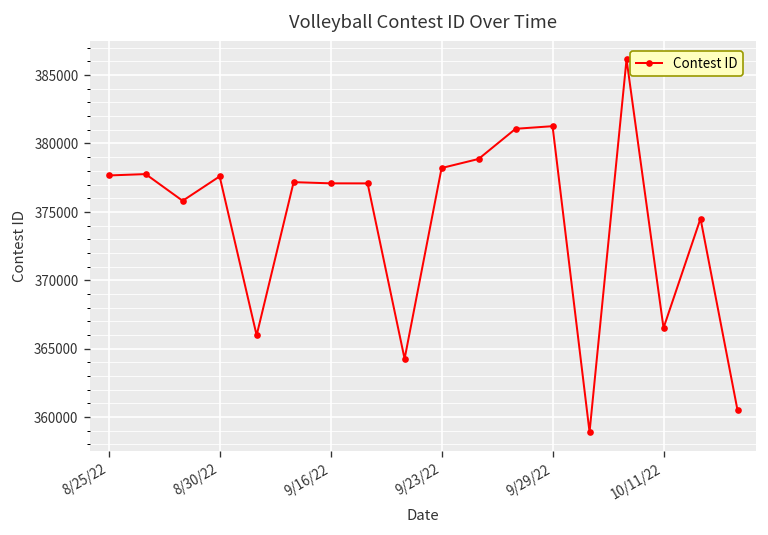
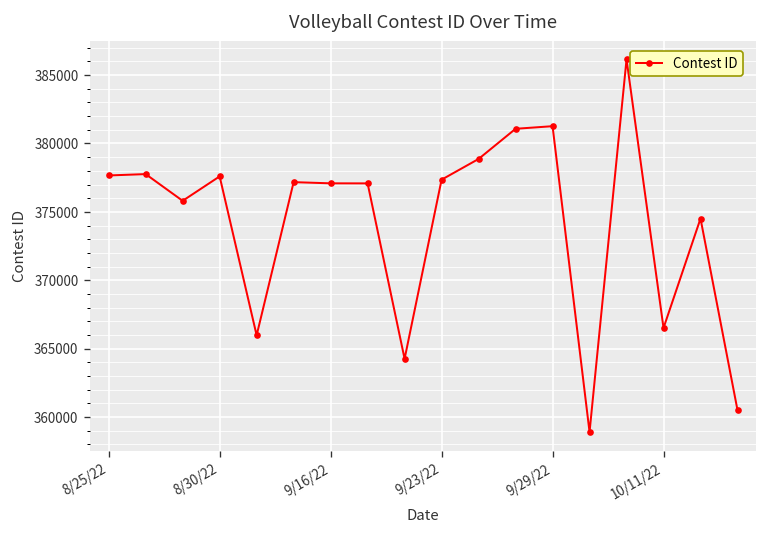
  {
    "8/30/22": 377600,
-   "9/23/22": 378200,
+   "9/23/22": 377400,
    "10/11/22": 366500
  }
